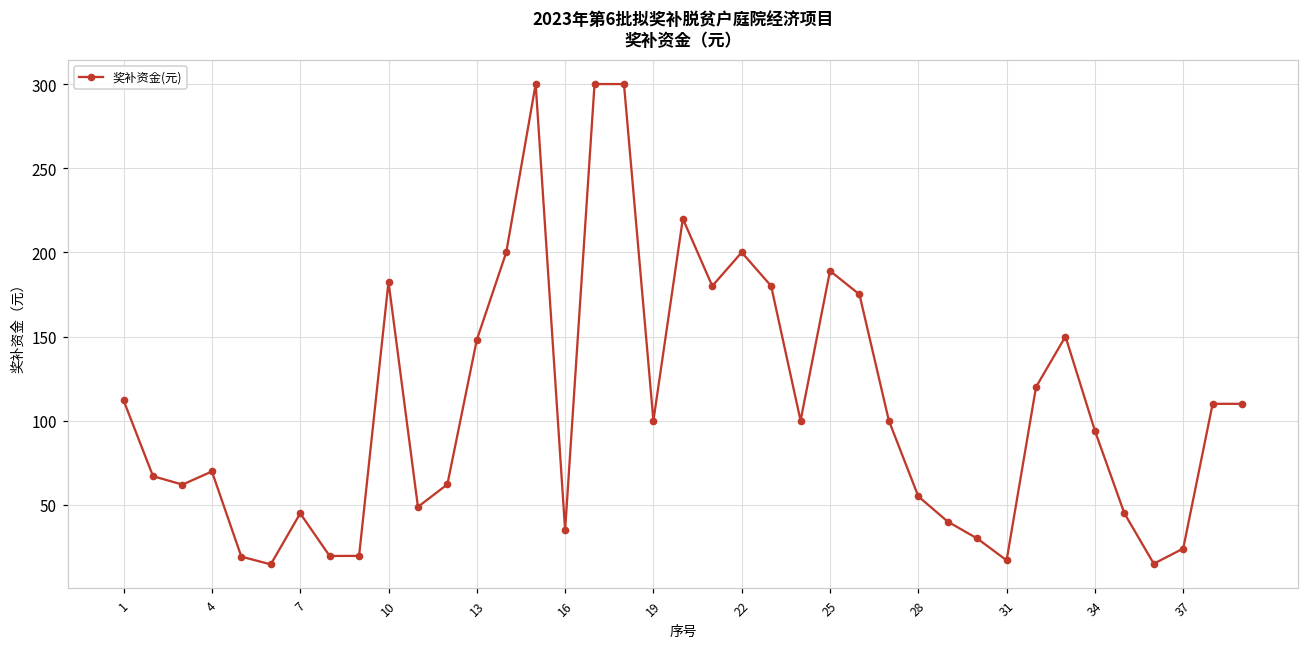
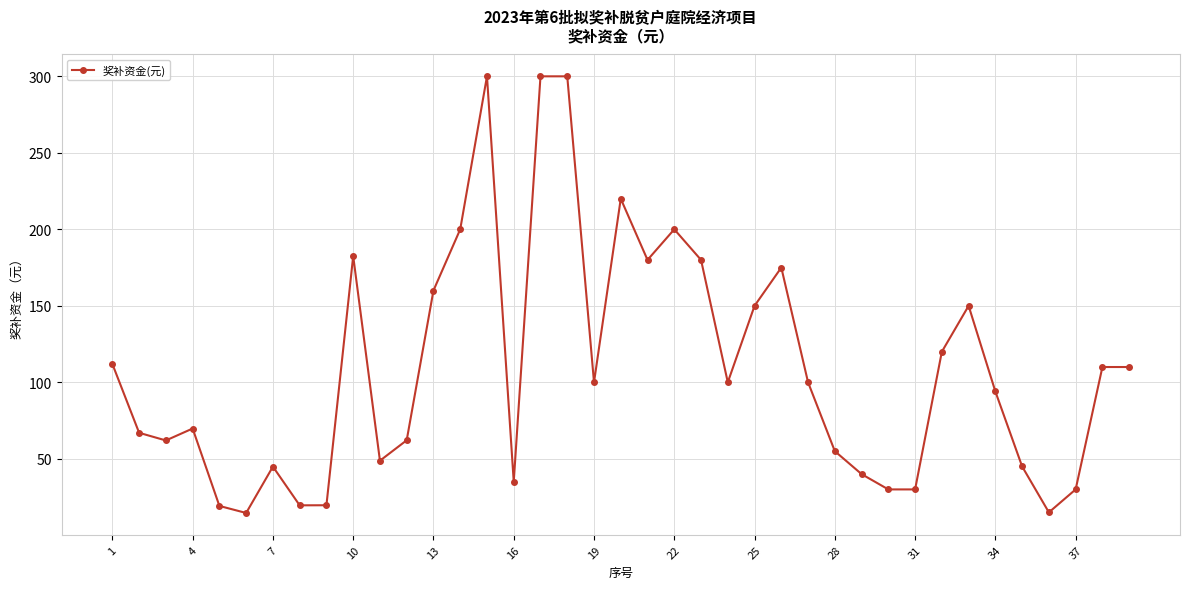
  {
    "1": 112,
    "4": 70,
    "7": 45,
    "10": 183,
-   "13": 148,
+   "13": 160,
    "16": 35,
    "19": 100,
    "22": 200,
-   "25": 189,
+   "25": 150,
    "28": 55,
-   "31": 17,
+   "31": 30,
    "34": 94,
-   "37": 24
+   "37": 30
  }
